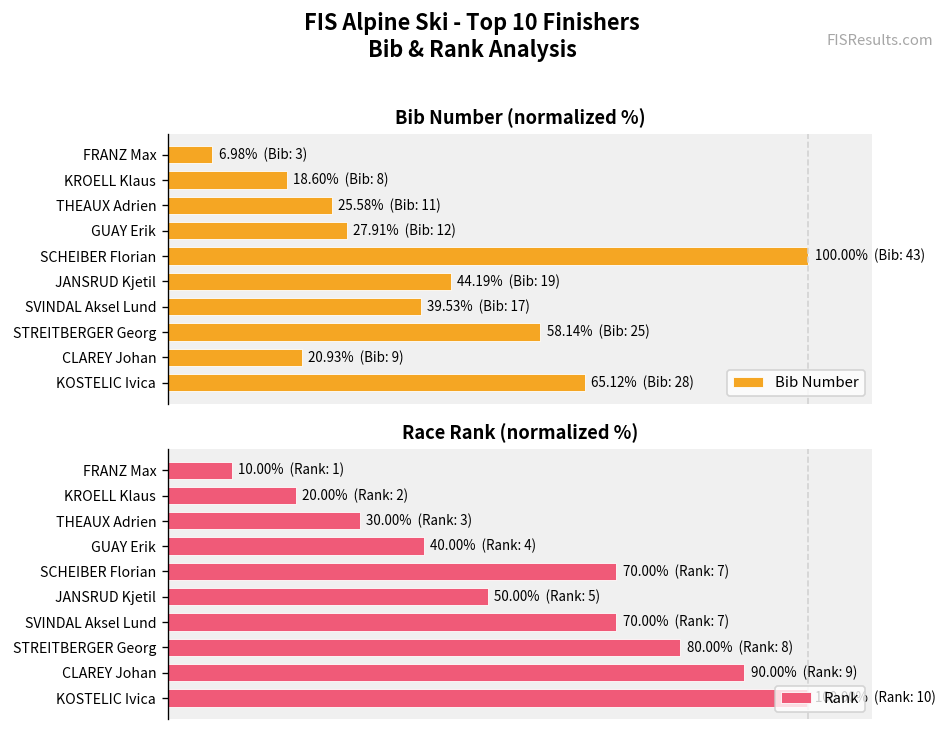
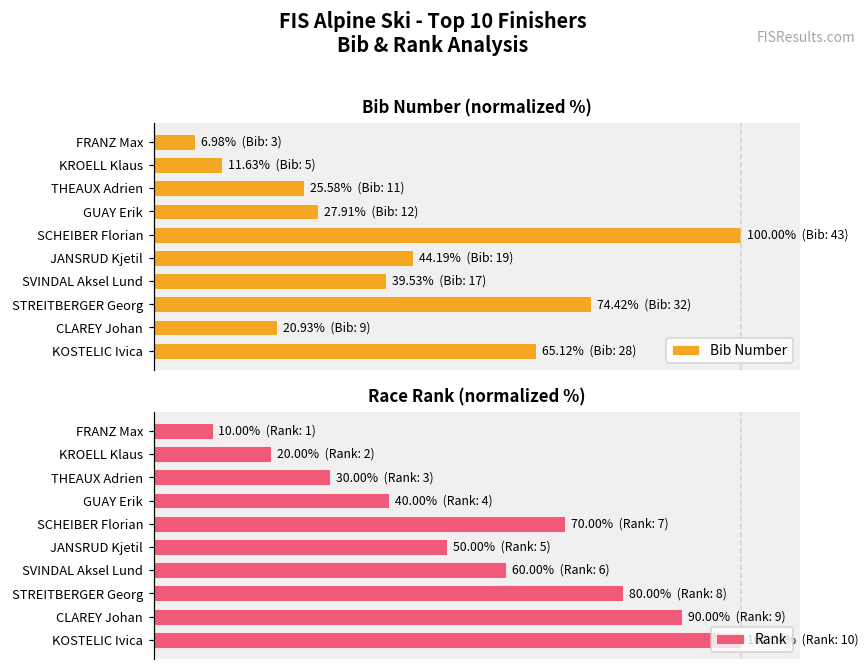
  {
    "Bib Number (normalized %)": {
      "FRANZ Max": "6.98%",
-     "KROELL Klaus": "18.60% (Bib: 8)",
+     "KROELL Klaus": "11.63% (Bib: 5)",
      "THEAUX Adrien": "25.58%",
      "GUAY Erik": "27.91%",
      "SCHEIBER Florian": "100.00%",
      "JANSRUD Kjetil": "44.19%",
      "SVINDAL Aksel Lund": "39.53%",
-     "STREITBERGER Georg": "58.14% (Bib: 25)",
+     "STREITBERGER Georg": "74.42% (Bib: 32)",
      "CLAREY Johan": "20.93%",
      "KOSTELIC Ivica": "65.12%"
    },
    "Race Rank (normalized %)": {
      "FRANZ Max": "10.00%",
      "KROELL Klaus": "20.00%",
      "THEAUX Adrien": "30.00%",
      "GUAY Erik": "40.00%",
      "SCHEIBER Florian": "70.00%",
      "JANSRUD Kjetil": "50.00%",
-     "SVINDAL Aksel Lund": "70.00% (Rank: 7)",
+     "SVINDAL Aksel Lund": "60.00% (Rank: 6)",
      "STREITBERGER Georg": "80.00%",
      "CLAREY Johan": "90.00%"
    }
  }
